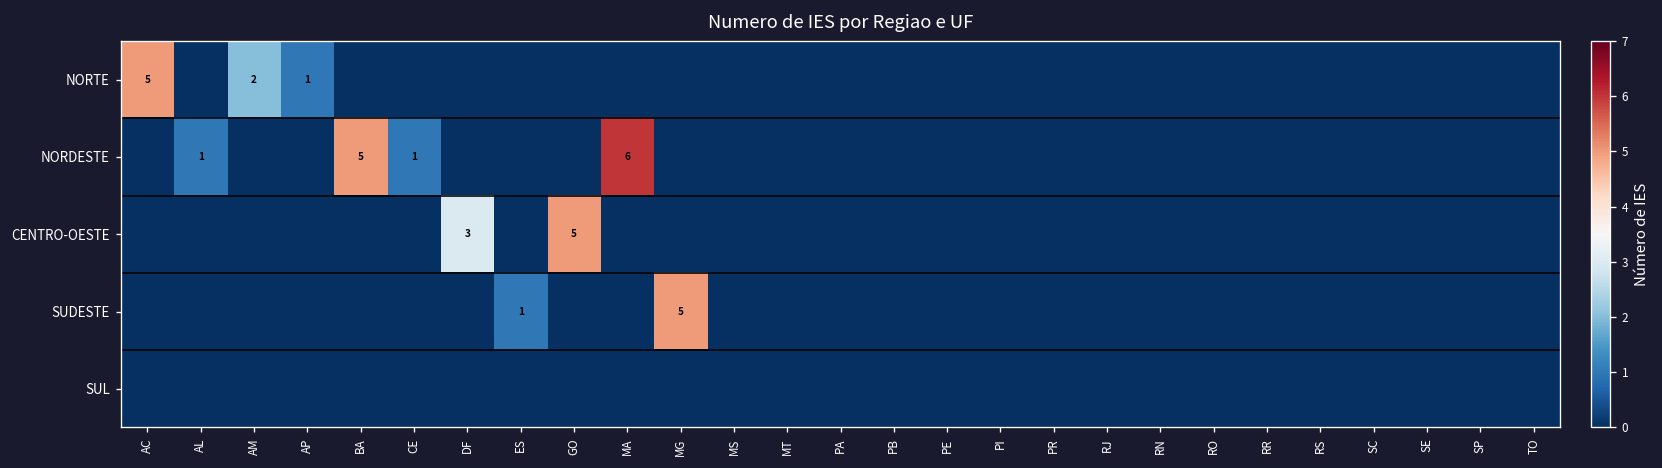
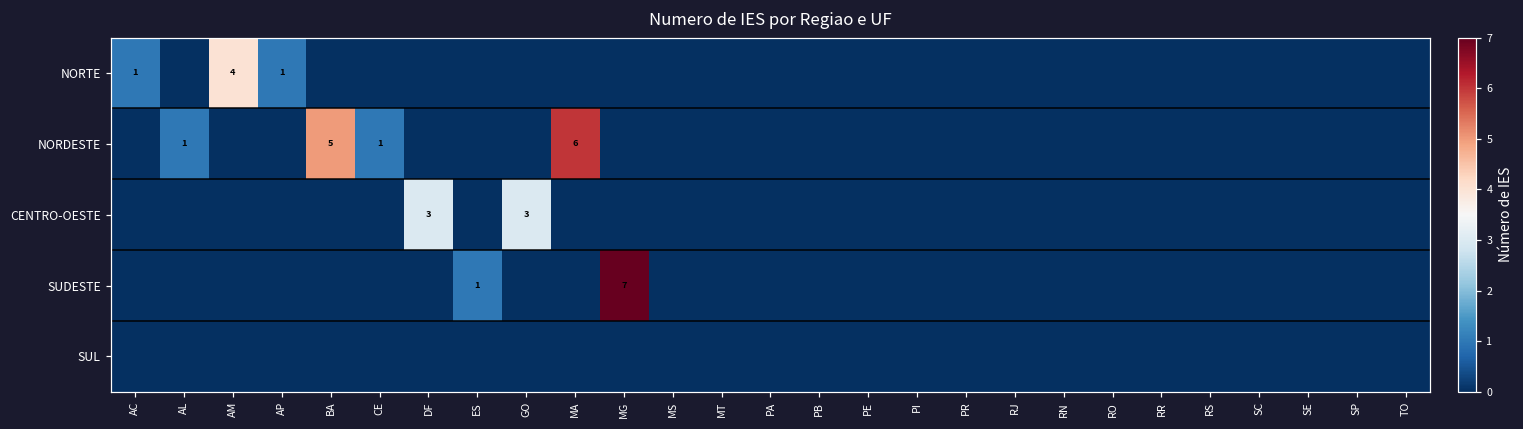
  {
    "NORTE": {
-     "AC": 5,
-     "AM": 2,
+     "AC": 1,
+     "AM": 4,
      "AP": 1
    },
    "NORDESTE": {
      "AL": 1,
      "BA": 5,
      "CE": 1,
      "MA": 6
    },
    "CENTRO-OESTE": {
      "DF": 3,
-     "GO": 5
+     "GO": 3
    },
    "SUDESTE": {
      "ES": 1,
-     "MG": 5
+     "MG": 7
    }
  }
